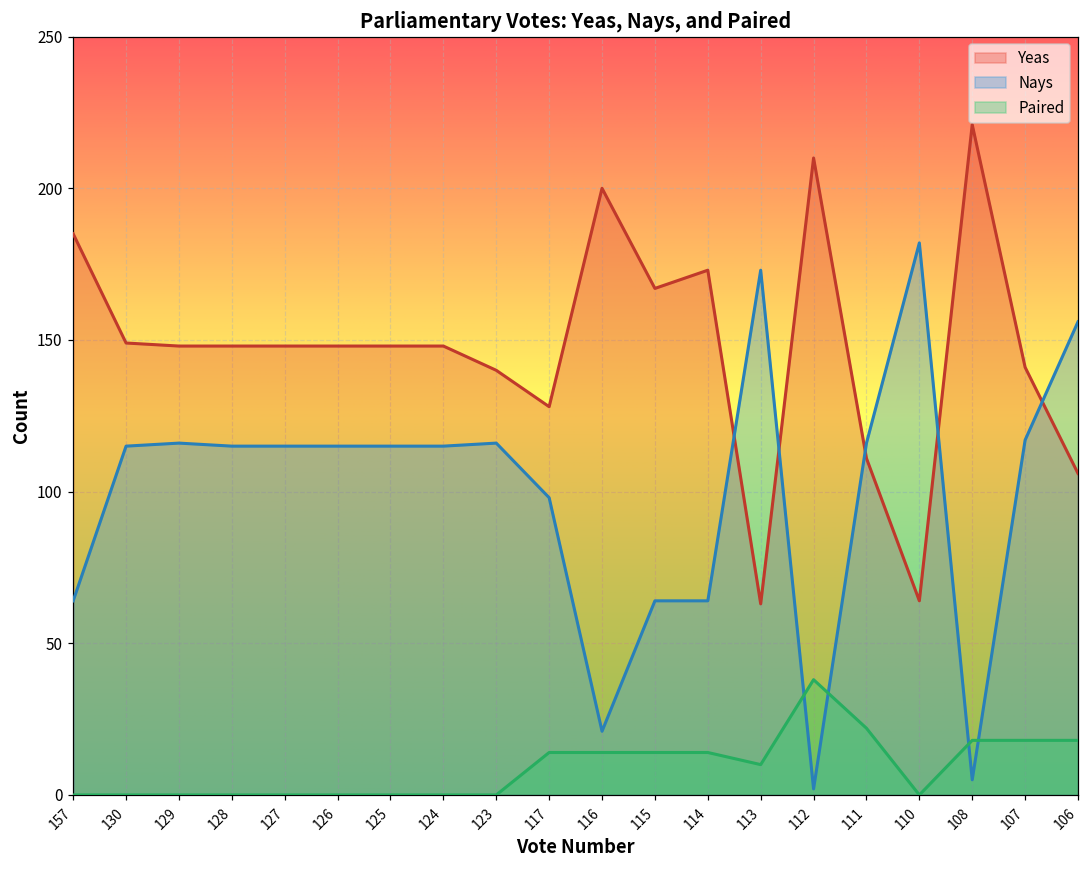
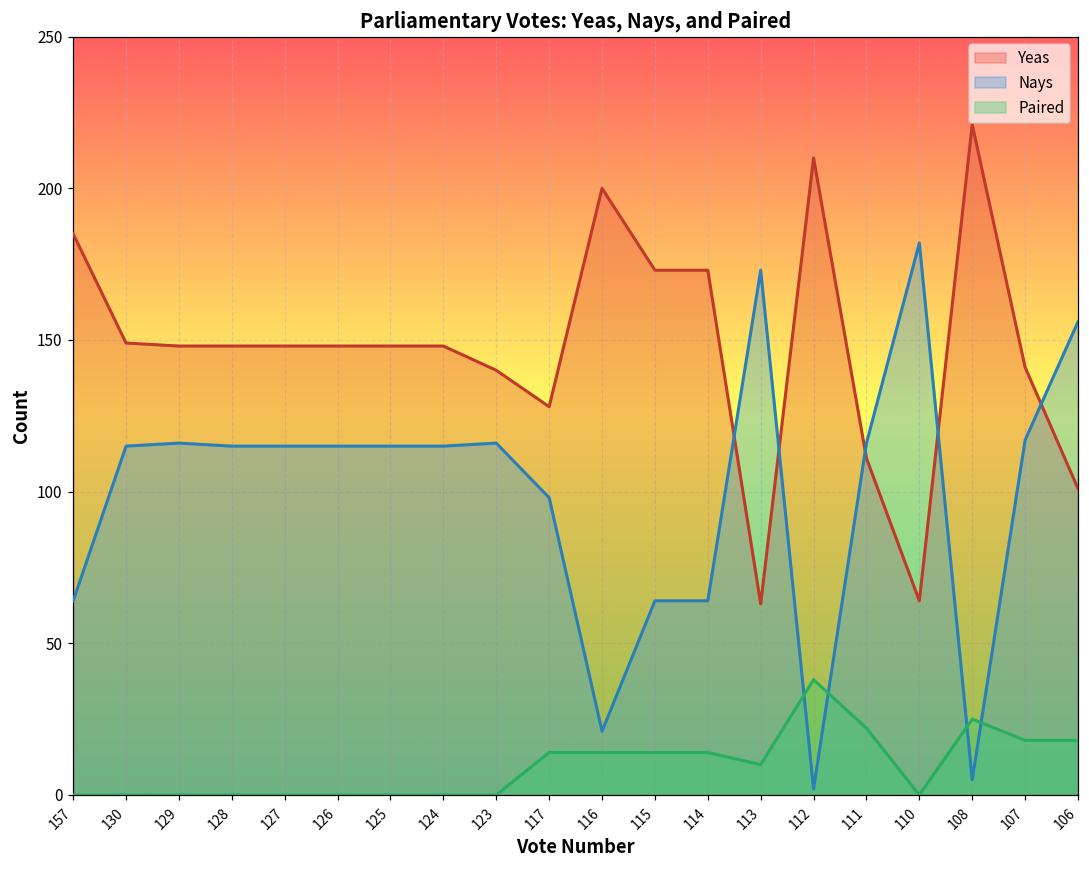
  {
    "Yeas": {
      "157": 185,
      "130": 149,
      "129": 148,
      "128": 148,
      "127": 148,
      "126": 148,
      "125": 148,
      "124": 148,
      "123": 140,
      "117": 128,
      "116": 200,
-     "115": 167,
+     "115": 173,
      "114": 173,
      "113": 63,
      "112": 210,
      "111": 111,
      "110": 64,
      "108": 221,
      "107": 141,
-     "106": 106
+     "106": 101
    },
    "Nays": {
      "157": 64,
      "130": 115,
      "129": 116,
      "128": 115,
      "127": 115,
      "126": 115,
      "125": 115,
      "124": 115,
      "123": 116,
      "117": 98,
      "116": 21,
      "115": 64,
      "114": 64,
      "113": 173,
      "112": 2,
      "111": 116,
      "110": 182,
      "108": 5,
      "107": 117,
      "106": 156
    },
    "Paired": {
      "157": 0,
      "130": 0,
      "129": 0,
      "128": 0,
      "127": 0,
      "126": 0,
      "125": 0,
      "124": 0,
      "123": 0,
      "117": 14,
      "116": 14,
      "115": 14,
      "114": 14,
      "113": 10,
      "112": 38,
      "111": 22,
      "110": 0,
-     "108": 18,
+     "108": 25,
      "107": 18,
      "106": 18
    }
  }
